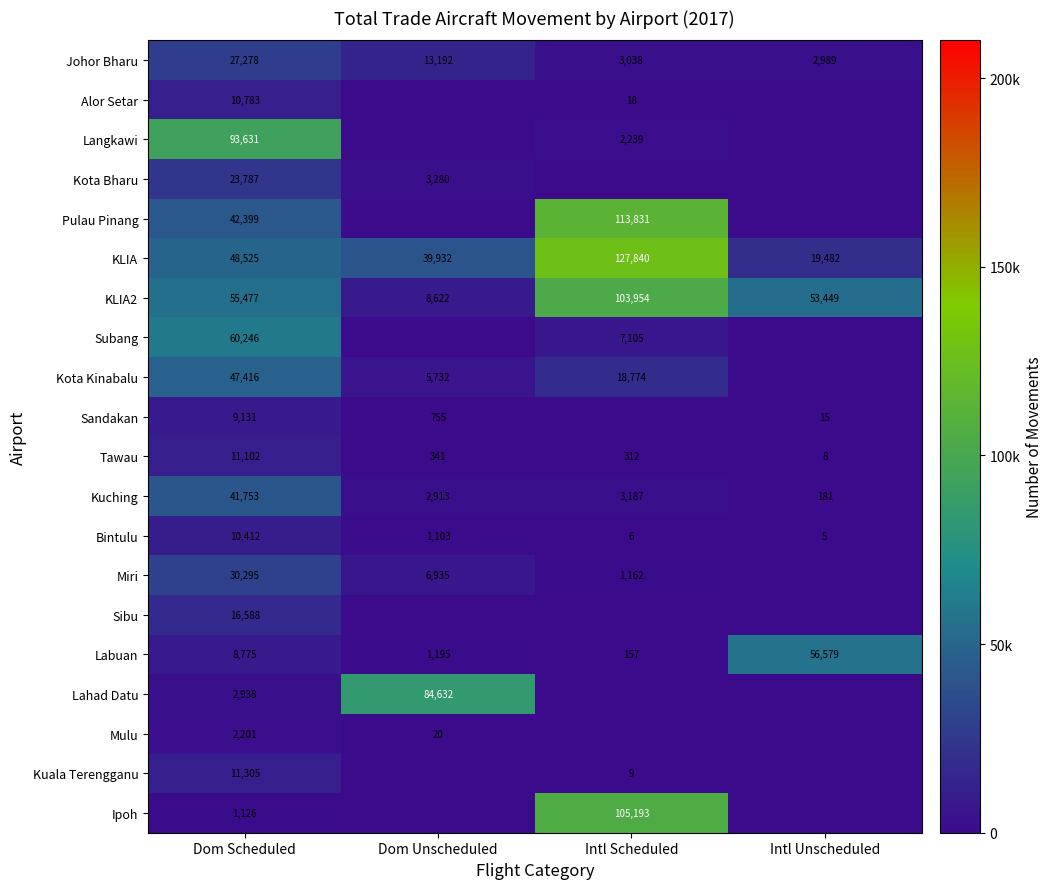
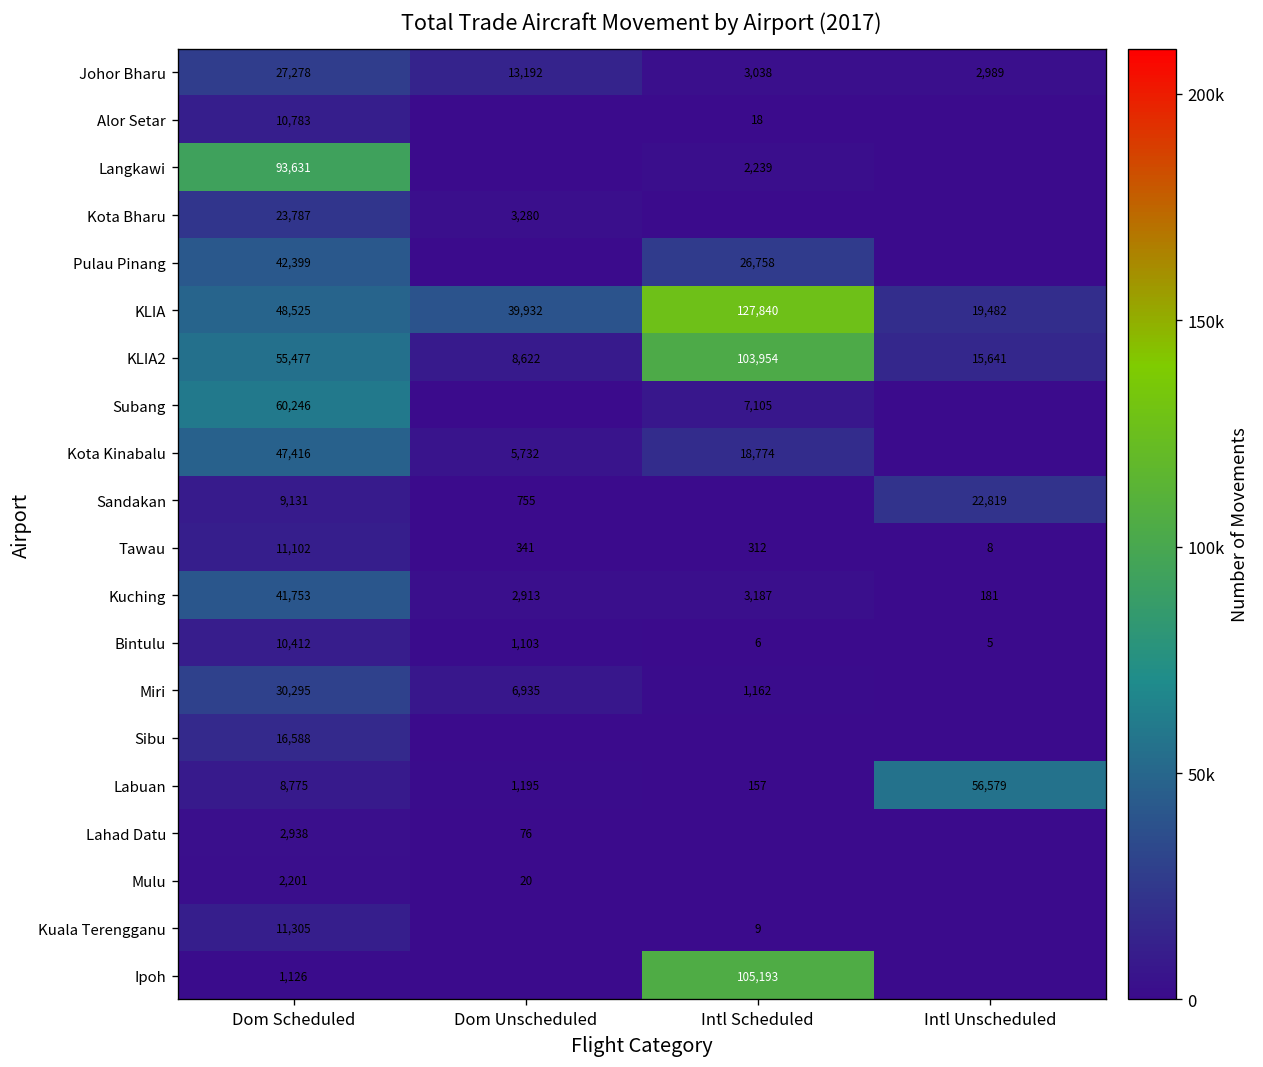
  {
    "Johor Bharu": {
      "Dom Scheduled": "27,278",
      "Dom Unscheduled": "13,192",
      "Intl Scheduled": "3,038",
      "Intl Unscheduled": "2,989"
    },
    "Alor Setar": {
      "Dom Scheduled": "10,783",
      "Intl Scheduled": "18"
    },
    "Langkawi": {
      "Dom Scheduled": "93,631",
      "Intl Scheduled": "2,239"
    },
    "Kota Bharu": {
      "Dom Scheduled": "23,787",
      "Dom Unscheduled": "3,280"
    },
    "Pulau Pinang": {
      "Dom Scheduled": "42,399",
-     "Intl Scheduled": "113,831"
+     "Intl Scheduled": "26,758"
    },
    "KLIA": {
      "Dom Scheduled": "48,525",
      "Dom Unscheduled": "39,932",
      "Intl Scheduled": "127,840",
      "Intl Unscheduled": "19,482"
    },
    "KLIA2": {
      "Dom Scheduled": "55,477",
      "Dom Unscheduled": "8,622",
      "Intl Scheduled": "103,954",
-     "Intl Unscheduled": "53,449"
+     "Intl Unscheduled": "15,641"
    },
    "Subang": {
      "Dom Scheduled": "60,246",
      "Intl Scheduled": "7,105"
    },
    "Kota Kinabalu": {
      "Dom Scheduled": "47,416",
      "Dom Unscheduled": "5,732",
      "Intl Scheduled": "18,774"
    },
    "Sandakan": {
      "Dom Scheduled": "9,131",
      "Dom Unscheduled": "755",
-     "Intl Unscheduled": "15"
+     "Intl Unscheduled": "22,819"
    },
    "Tawau": {
      "Dom Scheduled": "11,102",
      "Dom Unscheduled": "341",
      "Intl Scheduled": "312",
      "Intl Unscheduled": "8"
    },
    "Kuching": {
      "Dom Scheduled": "41,753",
      "Dom Unscheduled": "2,913",
      "Intl Scheduled": "3,187",
      "Intl Unscheduled": "181"
    },
    "Bintulu": {
      "Dom Scheduled": "10,412",
      "Dom Unscheduled": "1,103",
      "Intl Scheduled": "6",
      "Intl Unscheduled": "5"
    },
    "Miri": {
      "Dom Scheduled": "30,295",
      "Dom Unscheduled": "6,935",
      "Intl Scheduled": "1,162"
    },
    "Sibu": {
      "Dom Scheduled": "16,588"
    },
    "Labuan": {
      "Dom Scheduled": "8,775",
      "Dom Unscheduled": "1,195",
      "Intl Scheduled": "157",
      "Intl Unscheduled": "56,579"
    },
    "Lahad Datu": {
      "Dom Scheduled": "2,938",
-     "Dom Unscheduled": "84,632"
+     "Dom Unscheduled": "76"
    },
    "Mulu": {
      "Dom Scheduled": "2,201",
      "Dom Unscheduled": "20"
    },
    "Kuala Terengganu": {
      "Dom Scheduled": "11,305",
      "Intl Scheduled": "9"
    },
    "Ipoh": {
      "Dom Scheduled": "1,126",
      "Intl Scheduled": "105,193"
    }
  }
